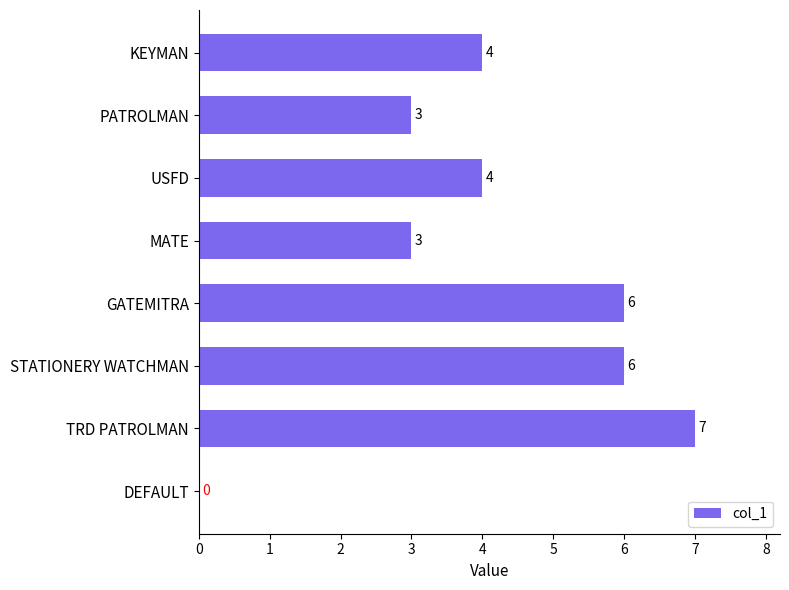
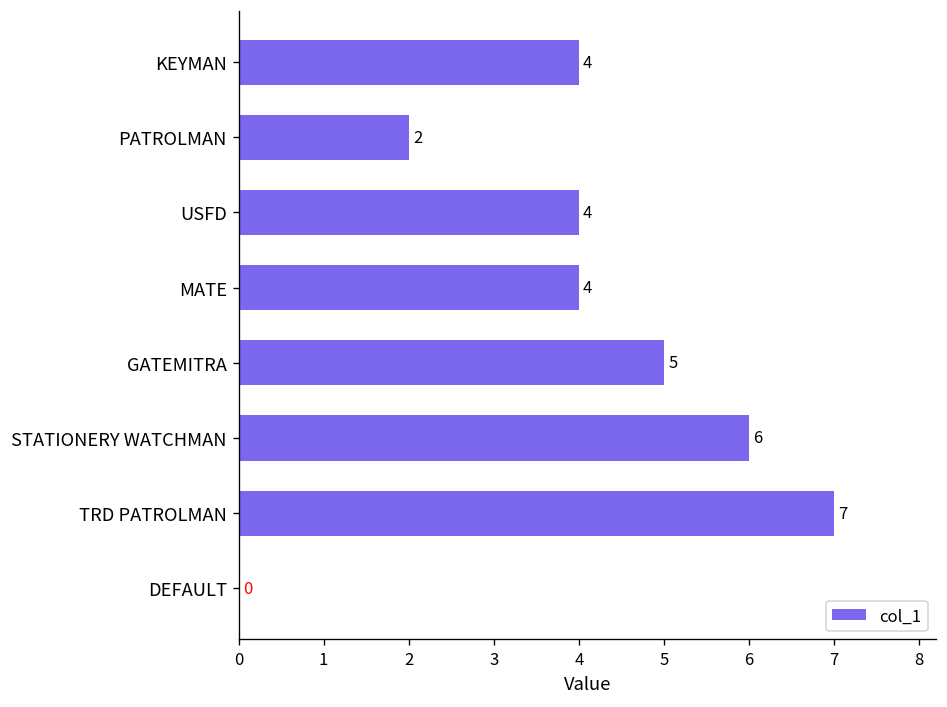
  {
    "KEYMAN": 4,
-   "PATROLMAN": 3,
+   "PATROLMAN": 2,
    "USFD": 4,
-   "MATE": 3,
-   "GATEMITRA": 6,
+   "MATE": 4,
+   "GATEMITRA": 5,
    "STATIONERY WATCHMAN": 6,
    "TRD PATROLMAN": 7,
    "DEFAULT": 0
  }
